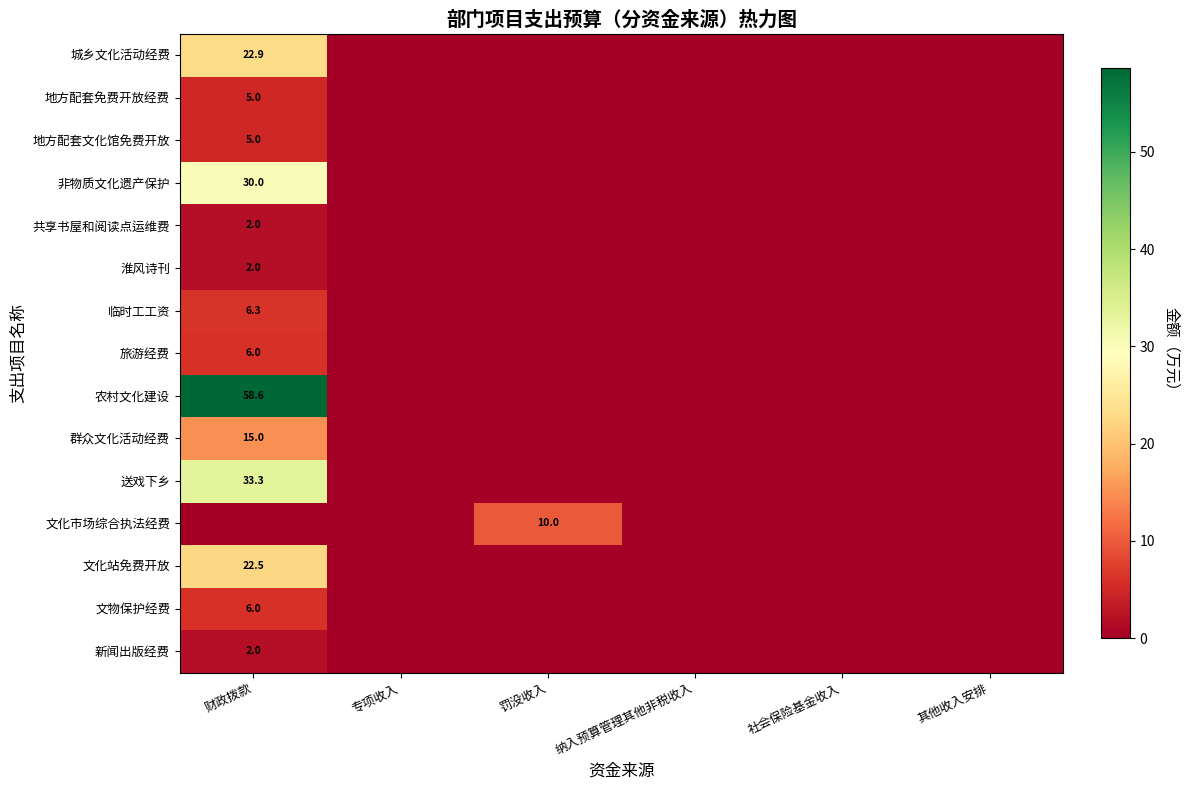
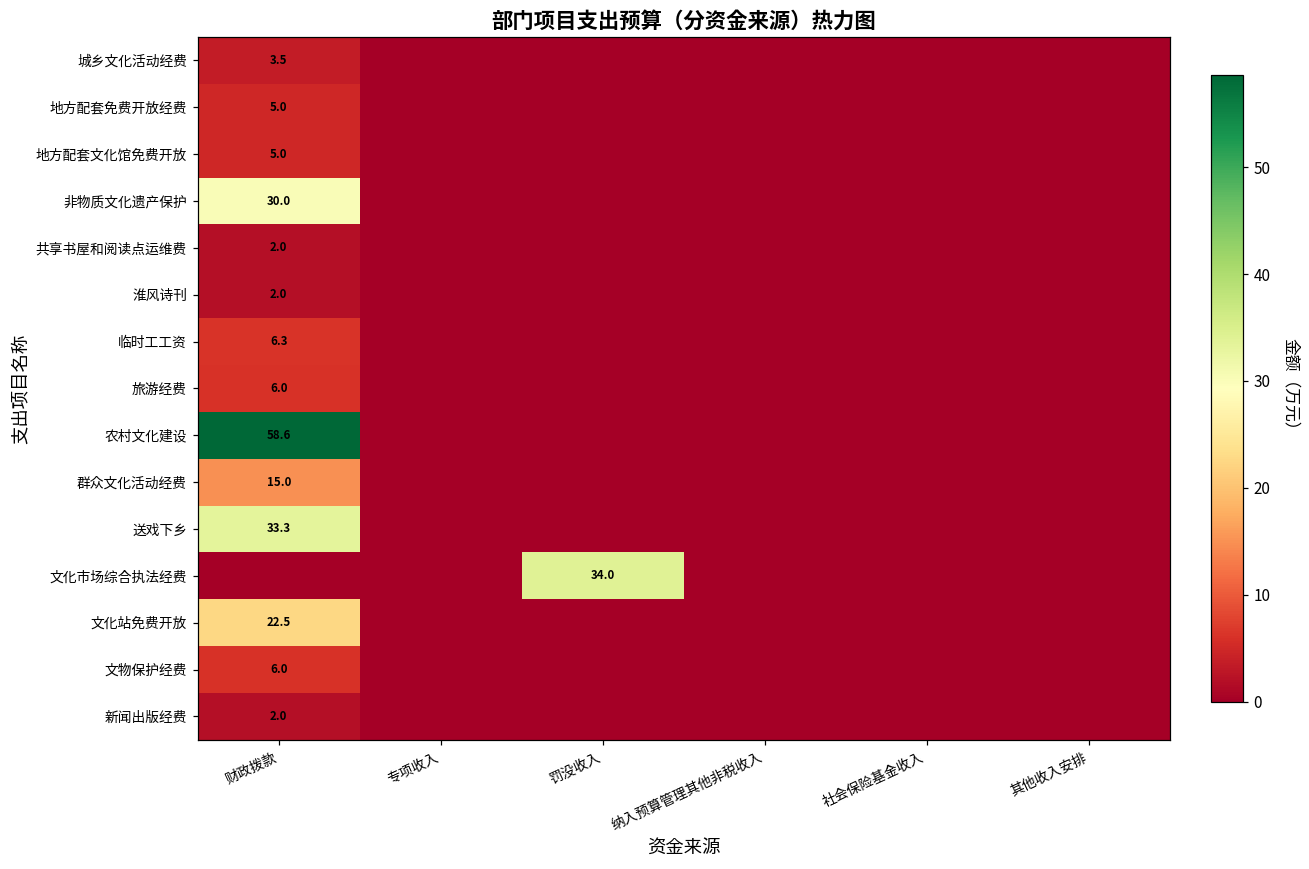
  {
    "城乡文化活动经费": {
-     "财政拨款": 22.9
+     "财政拨款": 3.5
    },
    "地方配套免费开放经费": {
      "财政拨款": 5.0
    },
    "地方配套文化馆免费开放": {
      "财政拨款": 5.0
    },
    "非物质文化遗产保护": {
      "财政拨款": 30.0
    },
    "共享书屋和阅读点运维费": {
      "财政拨款": 2.0
    },
    "淮风诗刊": {
      "财政拨款": 2.0
    },
    "临时工工资": {
      "财政拨款": 6.3
    },
    "旅游经费": {
      "财政拨款": 6.0
    },
    "农村文化建设": {
      "财政拨款": 58.6
    },
    "群众文化活动经费": {
      "财政拨款": 15.0
    },
    "送戏下乡": {
      "财政拨款": 33.3
    },
    "文化市场综合执法经费": {
-     "罚没收入": 10.0
+     "罚没收入": 34.0
    },
    "文化站免费开放": {
      "财政拨款": 22.5
    },
    "文物保护经费": {
      "财政拨款": 6.0
    },
    "新闻出版经费": {
      "财政拨款": 2.0
    }
  }
